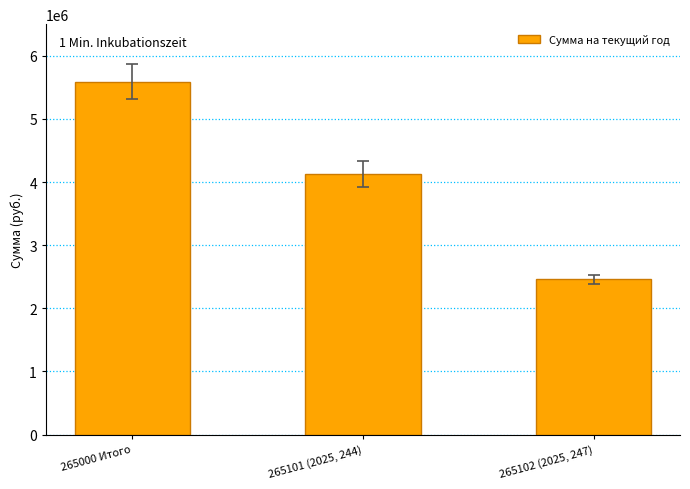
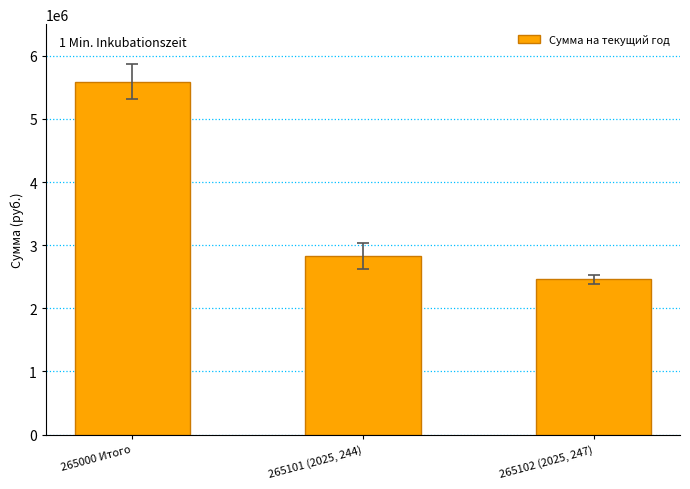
  {
    "Сумма на текущий год": {
      "265000 Итого": 5600000,
-     "265101 (2025, 244)": 4100000,
+     "265101 (2025, 244)": 2800000,
      "265102 (2025, 247)": 2500000
    }
  }
